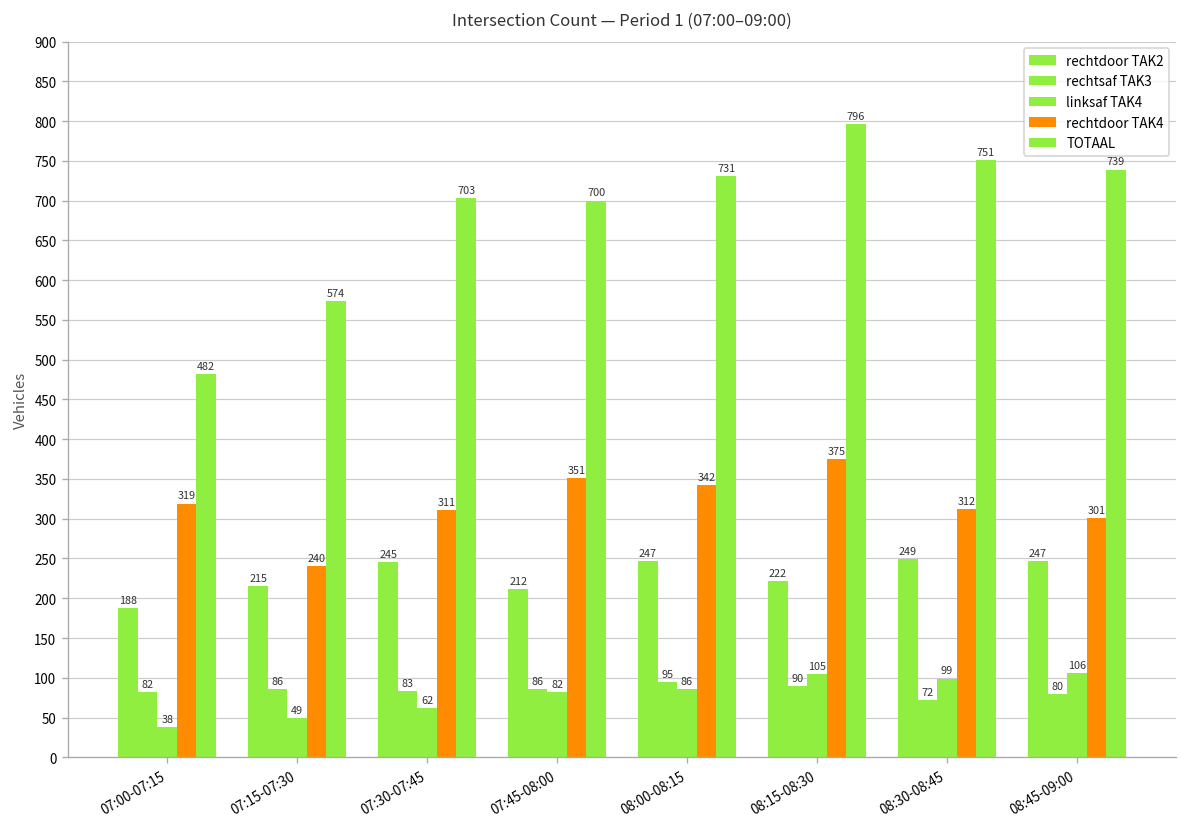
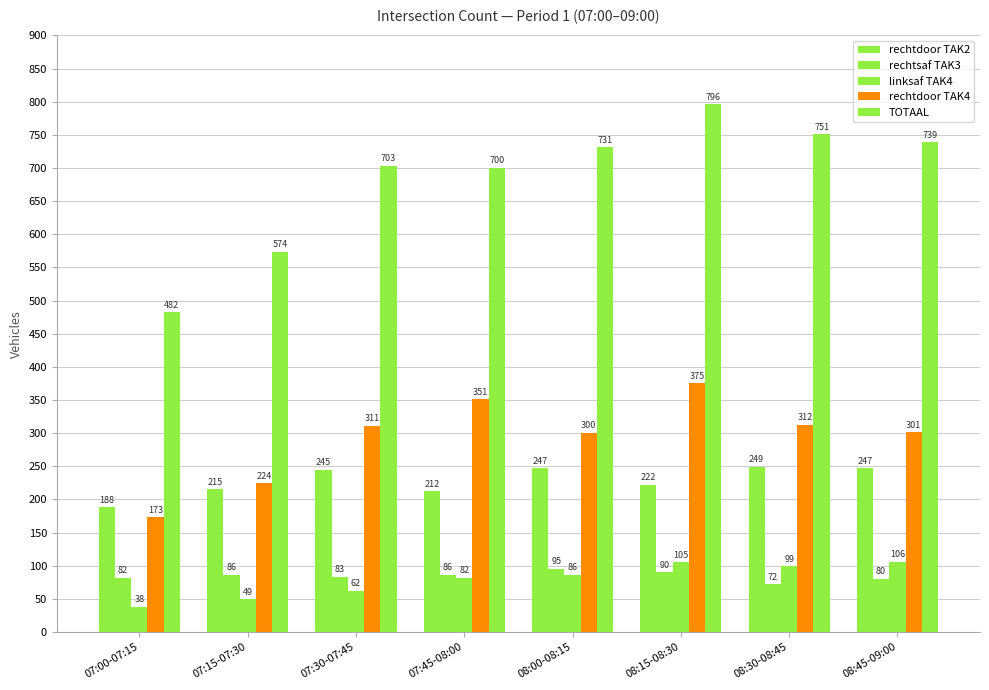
  {
    "rechtdoor TAK4": {
-     "07:00-07:15": 319,
-     "07:15-07:30": 240,
+     "07:00-07:15": 173,
+     "07:15-07:30": 224,
      "07:30-07:45": 311,
      "07:45-08:00": 351,
-     "08:00-08:15": 342,
+     "08:00-08:15": 300,
      "08:15-08:30": 375,
      "08:30-08:45": 312,
      "08:45-09:00": 301
    }
  }
